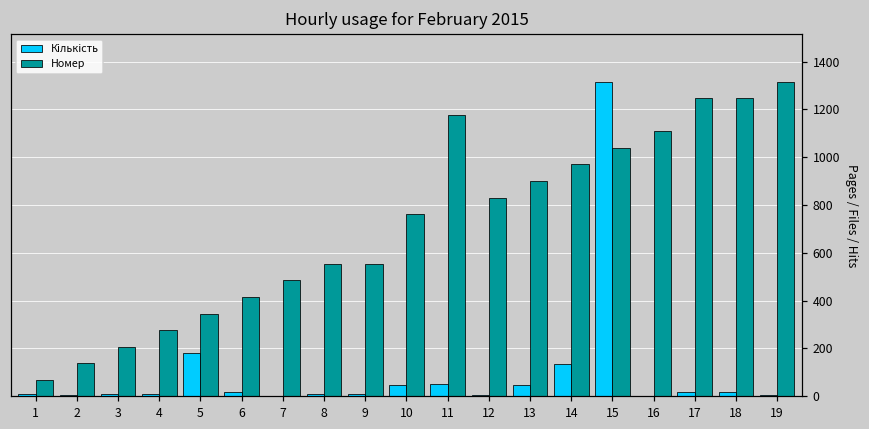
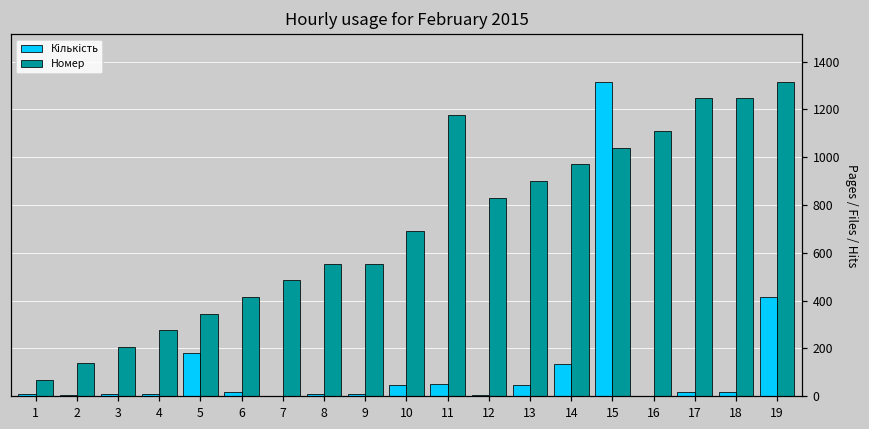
  {
    "Кількість": {
      "5": 180,
      "6": 20,
      "10": 50,
      "11": 50,
      "13": 50,
      "14": 130,
      "15": 1320,
      "17": 20,
      "18": 20,
-     "19": 0
+     "19": 420
    },
    "Номер": {
      "1": 70,
      "2": 140,
      "3": 210,
      "4": 280,
      "5": 350,
      "6": 420,
      "7": 480,
      "8": 550,
      "9": 550,
-     "10": 760,
+     "10": 690,
      "11": 1180,
      "12": 830,
      "13": 900,
      "14": 970,
      "15": 1040,
      "16": 1110,
      "17": 1250,
      "18": 1250,
      "19": 1320
    }
  }
